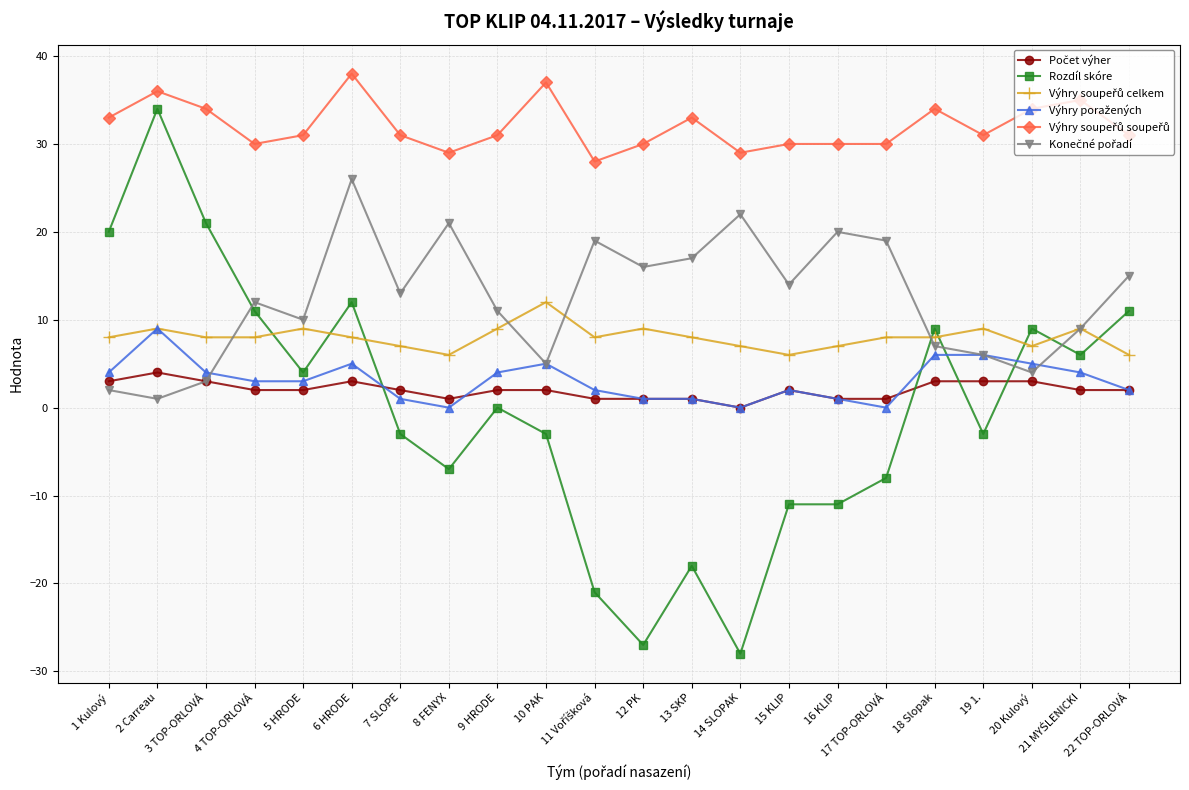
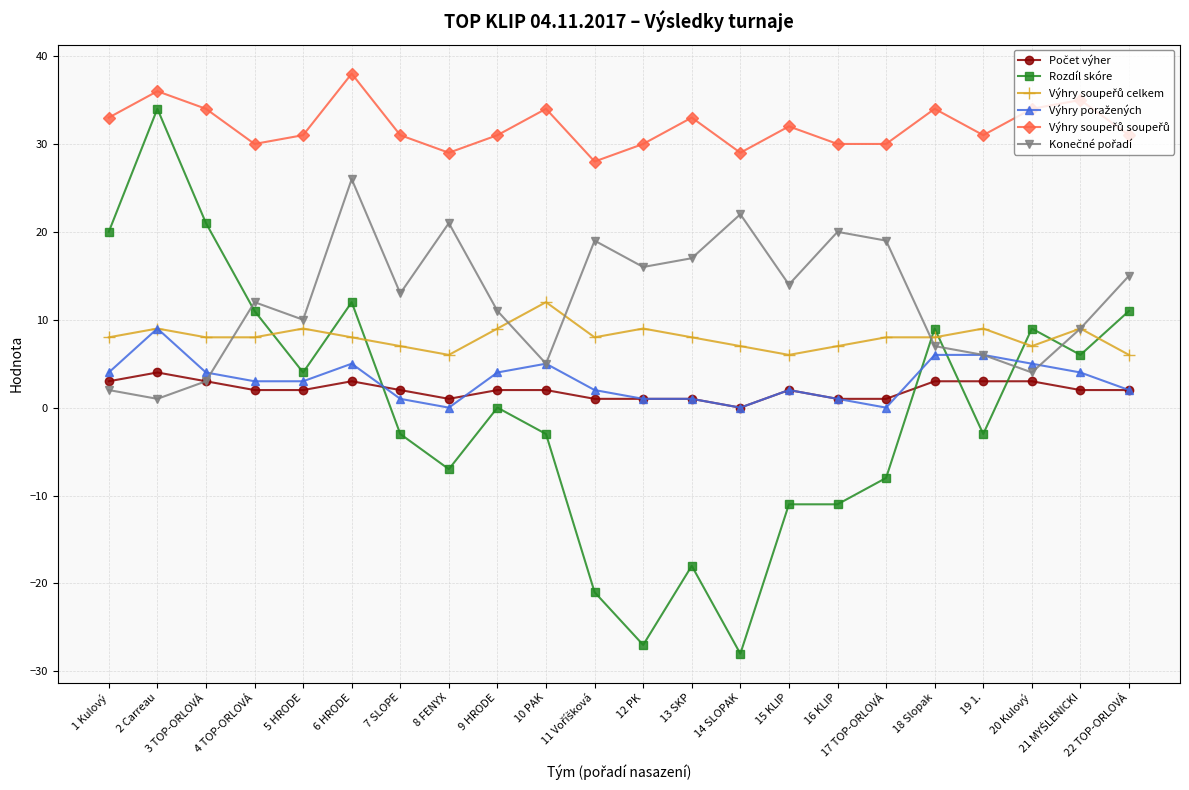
  {
    "Počet výher": {
      "1 Kulový": 3,
      "2 Carreau": 4,
      "4 TOP-ORLOVÁ": 2,
      "5 HRODE": 2,
      "6 HRODE": 3,
      "7 SLOPE": 2,
      "8 FENYX": 1,
      "9 HRODE": 2,
      "10 PAK": 2,
      "11 Voříšková": 1,
      "17 TOP-ORLOVÁ": 1,
      "18 Slopak": 3,
      "19 1.": 3,
      "20 Kulový": 3,
      "21 MYŚLENICKI": 2
    },
    "Rozdíl skóre": {
      "1 Kulový": 20,
      "2 Carreau": 34,
      "3 TOP-ORLOVÁ": 21,
      "4 TOP-ORLOVÁ": 11,
      "5 HRODE": 4,
      "6 HRODE": 12,
      "7 SLOPE": -3,
      "8 FENYX": -7,
      "9 HRODE": 0,
      "10 PAK": -3,
      "11 Voříšková": -21,
      "12 PK": -27,
      "13 SKP": -18,
      "14 SLOPAK": -28,
      "15 KLIP": -11,
      "16 KLIP": -11,
      "17 TOP-ORLOVÁ": -8,
      "18 Slopak": 9,
      "19 1.": -3,
      "20 Kulový": 9,
      "21 MYŚLENICKI": 6,
      "22 TOP-ORLOVÁ": 11
    },
    "Výhry soupeřů celkem": {
      "1 Kulový": 8,
      "3 TOP-ORLOVÁ": 8,
      "4 TOP-ORLOVÁ": 8,
      "5 HRODE": 9,
      "6 HRODE": 8,
      "7 SLOPE": 7,
      "8 FENYX": 6,
      "9 HRODE": 9,
      "10 PAK": 12,
      "11 Voříšková": 8,
      "12 PK": 9,
      "13 SKP": 8,
      "14 SLOPAK": 7,
      "15 KLIP": 6,
      "16 KLIP": 7,
      "17 TOP-ORLOVÁ": 8,
      "18 Slopak": 8,
      "19 1.": 9,
      "20 Kulový": 7,
      "22 TOP-ORLOVÁ": 6
    },
    "Výhry poražených": {
      "1 Kulový": 4,
      "3 TOP-ORLOVÁ": 4,
      "4 TOP-ORLOVÁ": 3,
      "5 HRODE": 3,
      "6 HRODE": 5,
      "7 SLOPE": 1,
      "8 FENYX": 0,
      "9 HRODE": 4,
      "11 Voříšková": 2,
      "17 TOP-ORLOVÁ": 0,
      "18 Slopak": 6,
      "20 Kulový": 5,
      "21 MYŚLENICKI": 4
    },
    "Výhry soupeřů soupeřů": {
      "1 Kulový": 33,
      "2 Carreau": 36,
      "3 TOP-ORLOVÁ": 34,
      "4 TOP-ORLOVÁ": 30,
      "5 HRODE": 31,
      "6 HRODE": 38,
      "7 SLOPE": 31,
      "8 FENYX": 29,
      "9 HRODE": 31,
-     "10 PAK": 37,
+     "10 PAK": 34,
      "11 Voříšková": 28,
      "12 PK": 30,
      "13 SKP": 33,
      "14 SLOPAK": 29,
-     "15 KLIP": 30,
+     "15 KLIP": 32,
      "16 KLIP": 30,
      "17 TOP-ORLOVÁ": 30,
      "18 Slopak": 34,
      "19 1.": 31
    },
    "Konečné pořadí": {
      "1 Kulový": 2,
      "2 Carreau": 1,
      "4 TOP-ORLOVÁ": 12,
      "5 HRODE": 10,
      "6 HRODE": 26,
      "7 SLOPE": 13,
      "8 FENYX": 21,
      "9 HRODE": 11,
      "11 Voříšková": 19,
      "12 PK": 16,
      "13 SKP": 17,
      "14 SLOPAK": 22,
      "15 KLIP": 14,
      "16 KLIP": 20,
      "17 TOP-ORLOVÁ": 19,
      "18 Slopak": 7,
      "20 Kulový": 4,
      "22 TOP-ORLOVÁ": 15
    }
  }
